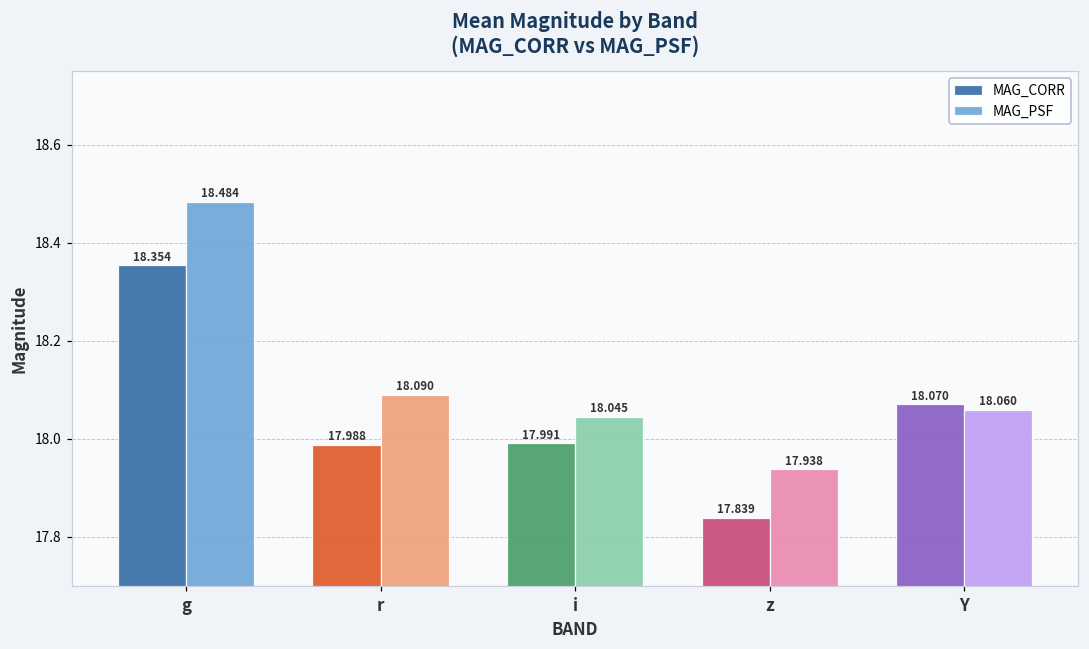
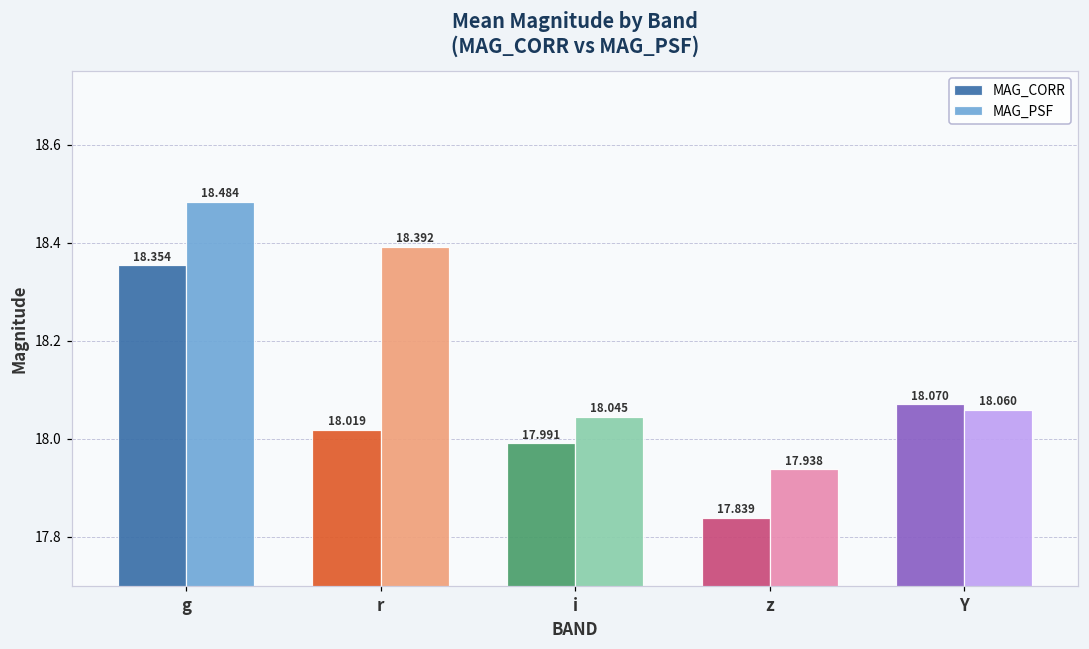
  {
    "MAG_CORR": {
      "g": 18.354,
-     "r": 17.988,
+     "r": 18.019,
      "i": 17.991,
      "z": 17.839,
      "Y": 18.070
    },
    "MAG_PSF": {
      "g": 18.484,
-     "r": 18.090,
+     "r": 18.392,
      "i": 18.045,
      "z": 17.938,
      "Y": 18.060
    }
  }
